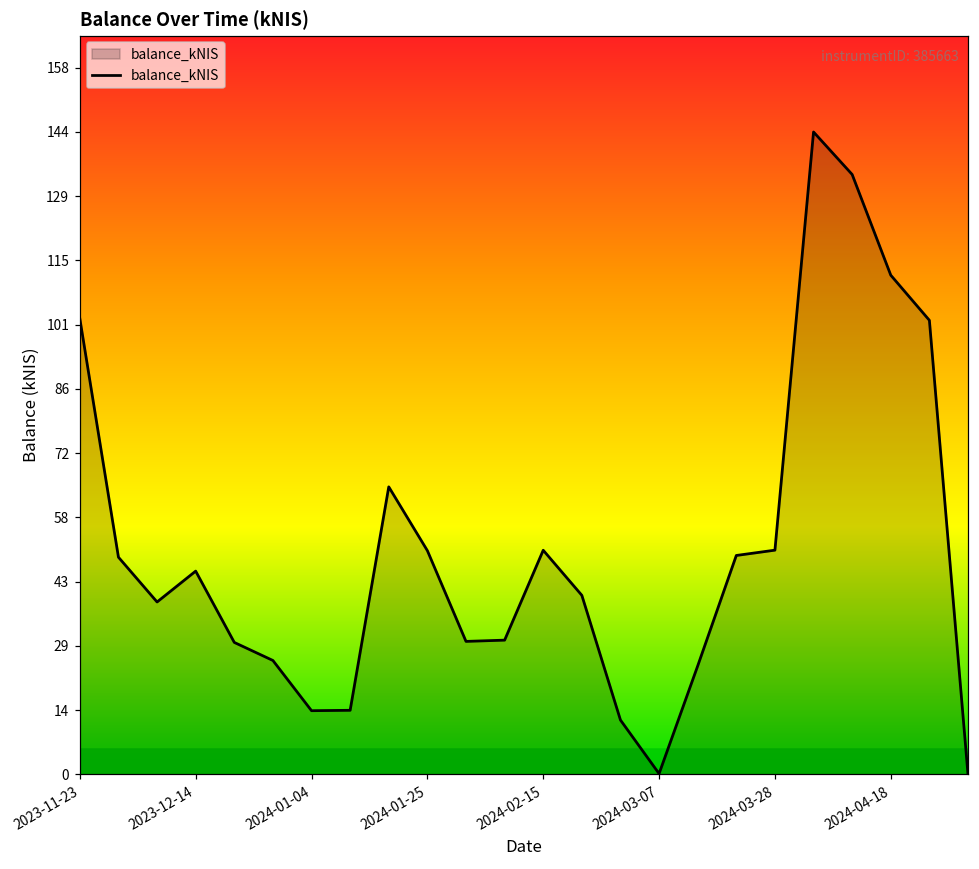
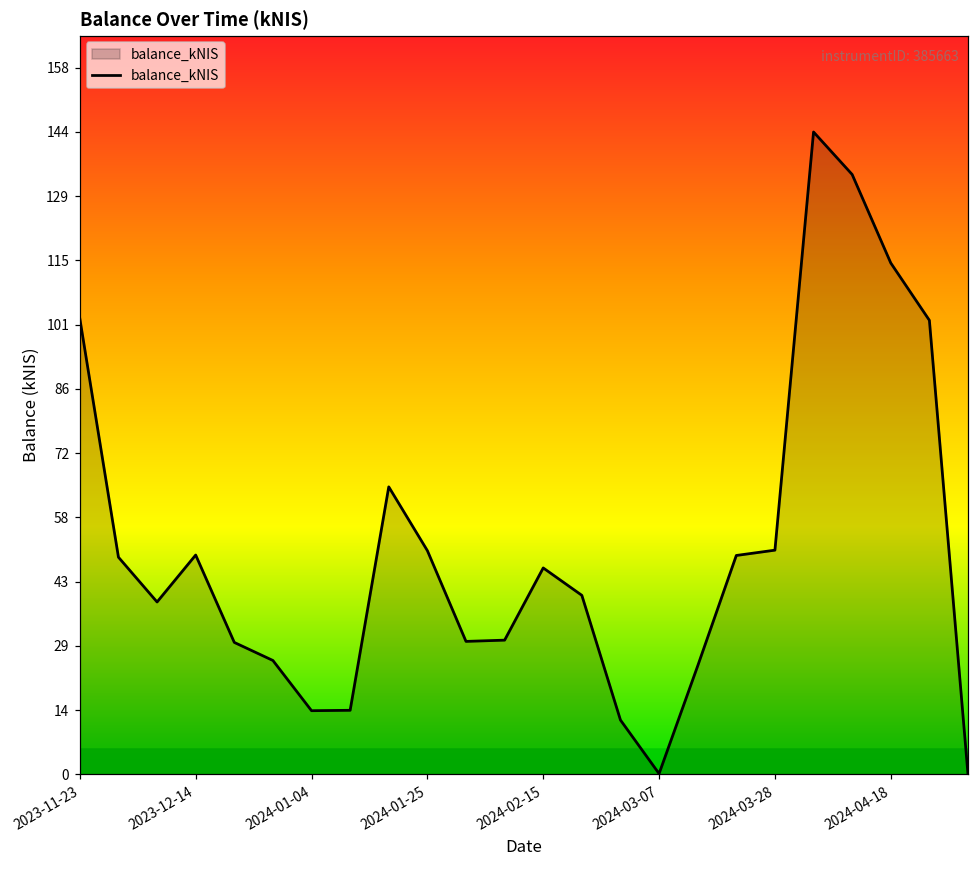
  {
    "2023-11-23": 102,
-   "2023-12-14": 46,
+   "2023-12-14": 49,
    "2024-01-04": 14,
    "2024-01-25": 50,
-   "2024-02-15": 50,
+   "2024-02-15": 46,
    "2024-03-28": 50,
-   "2024-04-18": 112
+   "2024-04-18": 114
  }
